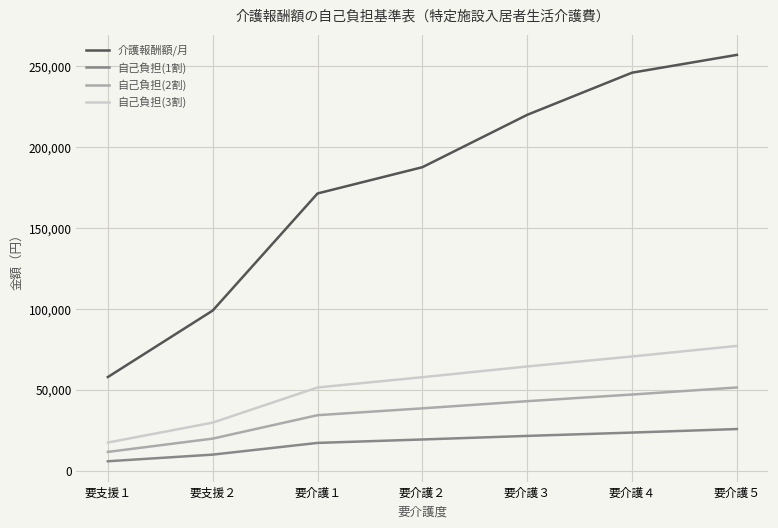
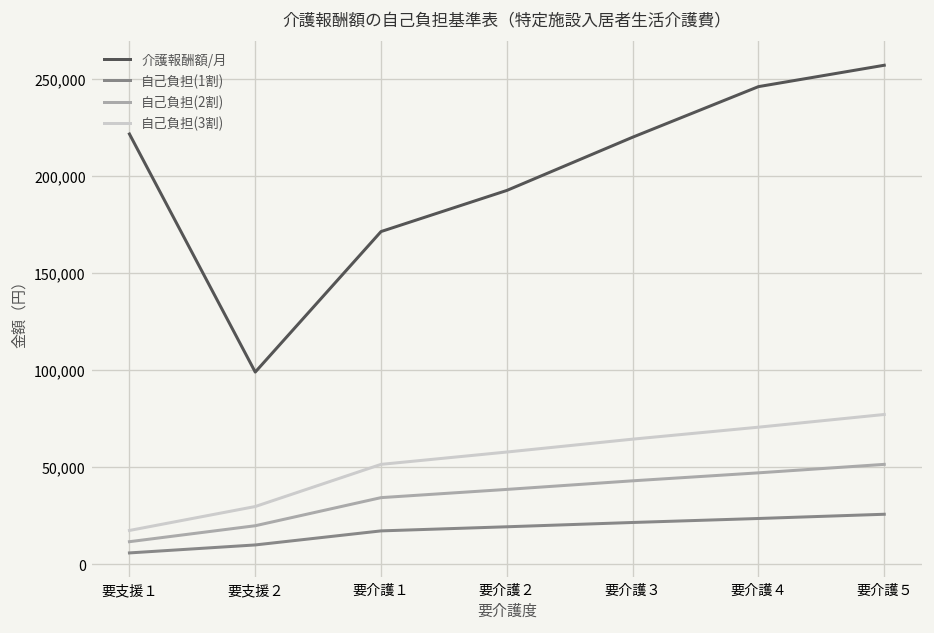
  {
    "介護報酬額/月": {
-     "要支援１": "58,000",
+     "要支援１": "222,000",
      "要支援２": "99,000",
      "要介護１": "171,000",
-     "要介護２": "188,000",
+     "要介護２": "193,000",
      "要介護３": "220,000",
      "要介護４": "246,000",
      "要介護５": "257,000"
    }
  }
